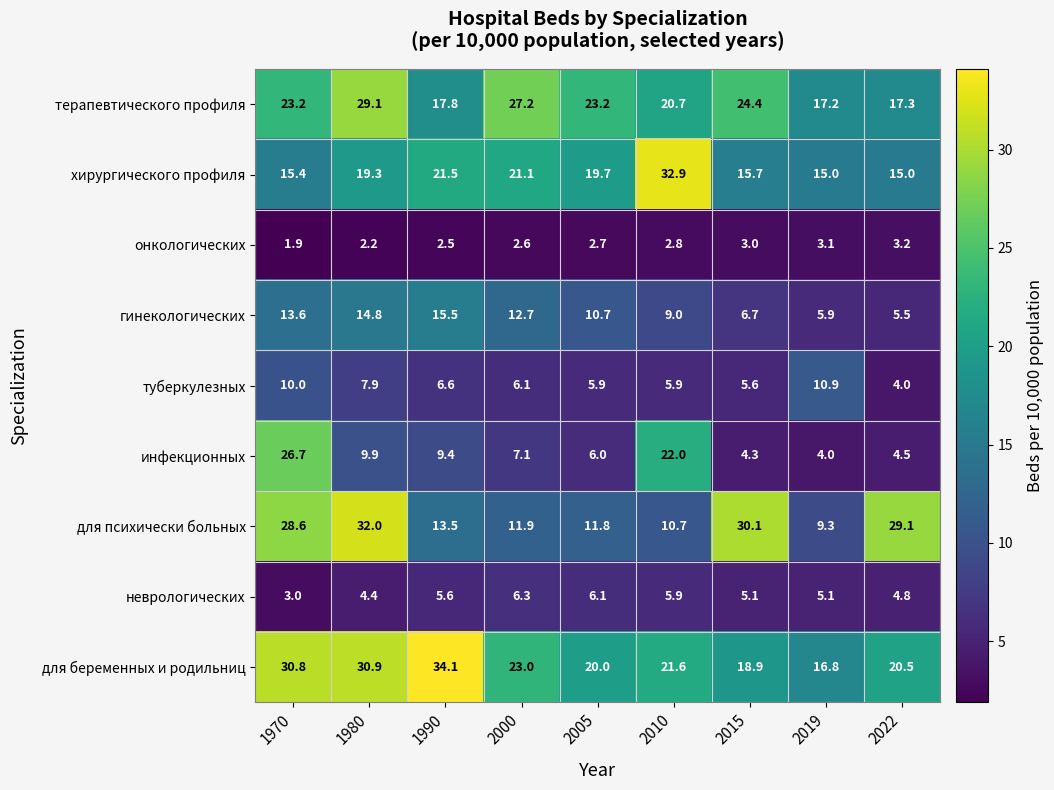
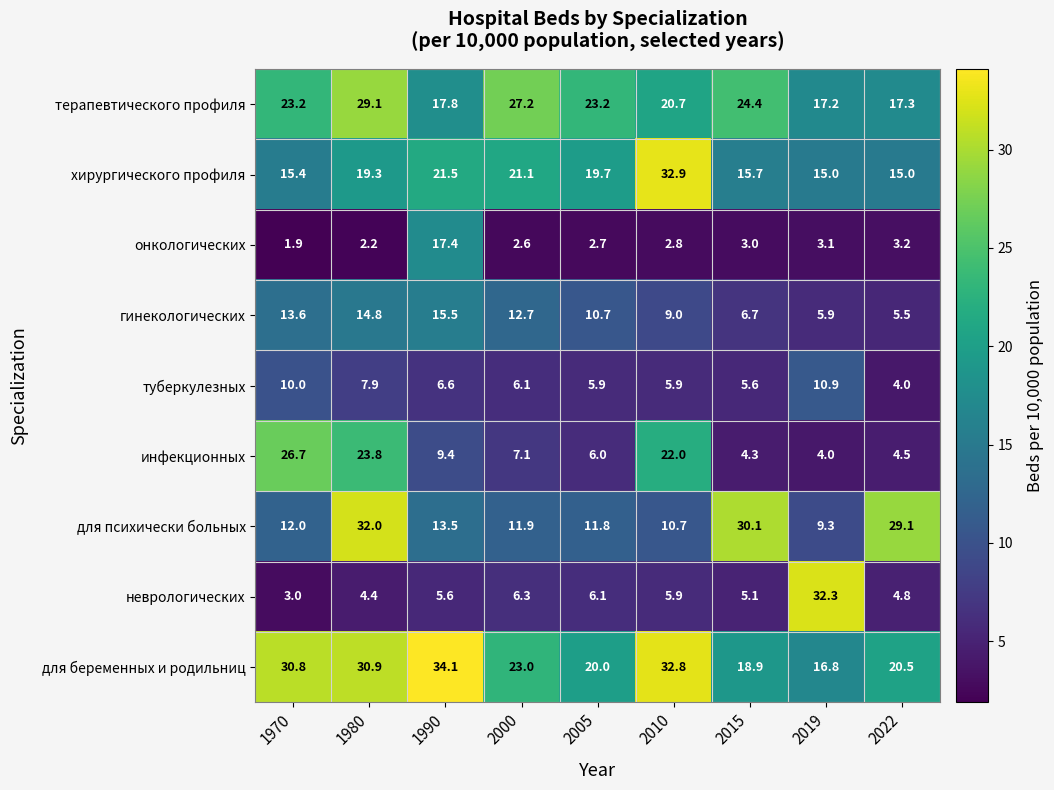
  {
    "терапевтического профиля": {
      "1970": 23.2,
      "1980": 29.1,
      "1990": 17.8,
      "2000": 27.2,
      "2005": 23.2,
      "2010": 20.7,
      "2015": 24.4,
      "2019": 17.2,
      "2022": 17.3
    },
    "хирургического профиля": {
      "1970": 15.4,
      "1980": 19.3,
      "1990": 21.5,
      "2000": 21.1,
      "2005": 19.7,
      "2010": 32.9,
      "2015": 15.7,
      "2019": 15.0,
      "2022": 15.0
    },
    "онкологических": {
      "1970": 1.9,
      "1980": 2.2,
-     "1990": 2.5,
+     "1990": 17.4,
      "2000": 2.6,
      "2005": 2.7,
      "2010": 2.8,
      "2015": 3.0,
      "2019": 3.1,
      "2022": 3.2
    },
    "гинекологических": {
      "1970": 13.6,
      "1980": 14.8,
      "1990": 15.5,
      "2000": 12.7,
      "2005": 10.7,
      "2010": 9.0,
      "2015": 6.7,
      "2019": 5.9,
      "2022": 5.5
    },
    "туберкулезных": {
      "1970": 10.0,
      "1980": 7.9,
      "1990": 6.6,
      "2000": 6.1,
      "2005": 5.9,
      "2010": 5.9,
      "2015": 5.6,
      "2019": 10.9,
      "2022": 4.0
    },
    "инфекционных": {
      "1970": 26.7,
-     "1980": 9.9,
+     "1980": 23.8,
      "1990": 9.4,
      "2000": 7.1,
      "2005": 6.0,
      "2010": 22.0,
      "2015": 4.3,
      "2019": 4.0,
      "2022": 4.5
    },
    "для психически больных": {
-     "1970": 28.6,
+     "1970": 12.0,
      "1980": 32.0,
      "1990": 13.5,
      "2000": 11.9,
      "2005": 11.8,
      "2010": 10.7,
      "2015": 30.1,
      "2019": 9.3,
      "2022": 29.1
    },
    "неврологических": {
      "1970": 3.0,
      "1980": 4.4,
      "1990": 5.6,
      "2000": 6.3,
      "2005": 6.1,
      "2010": 5.9,
      "2015": 5.1,
-     "2019": 5.1,
+     "2019": 32.3,
      "2022": 4.8
    },
    "для беременных и родильниц": {
      "1970": 30.8,
      "1980": 30.9,
      "1990": 34.1,
      "2000": 23.0,
      "2005": 20.0,
-     "2010": 21.6,
+     "2010": 32.8,
      "2015": 18.9,
      "2019": 16.8,
      "2022": 20.5
    }
  }
